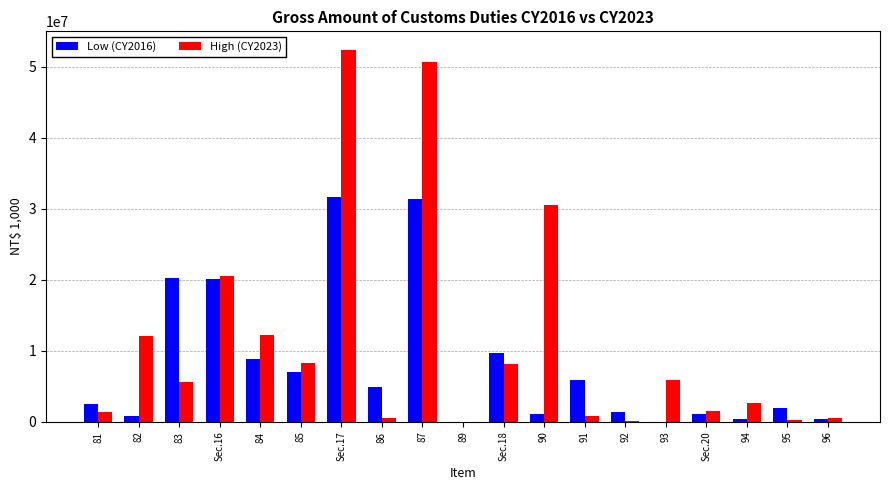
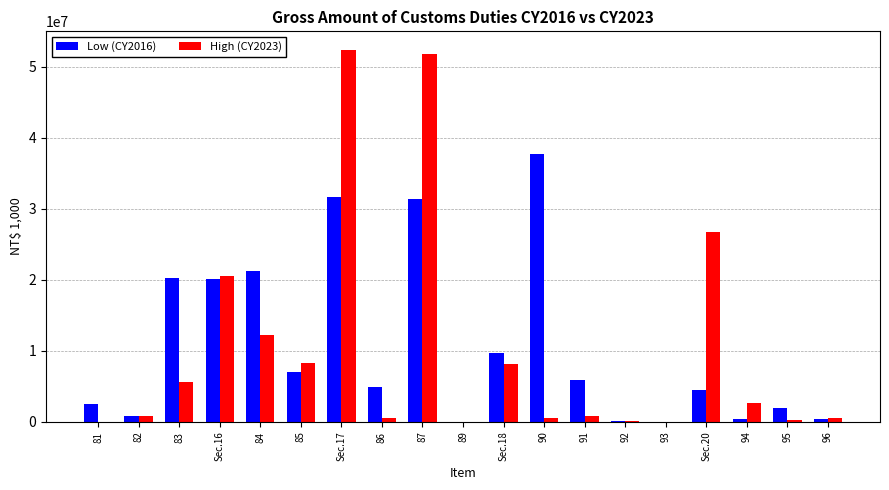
  {
    "Low (CY2016)": {
      "81": 2000000,
      "82": 1000000,
      "83": 20000000,
      "Sec.16": 20000000,
-     "84": 9000000,
+     "84": 21000000,
      "85": 7000000,
      "Sec.17": 32000000,
      "86": 5000000,
      "87": 31000000,
      "Sec.18": 10000000,
-     "90": 1000000,
+     "90": 38000000,
      "91": 6000000,
-     "92": 1000000,
-     "Sec.20": 1000000,
+     "92": 0,
+     "Sec.20": 4000000,
      "94": 0,
      "95": 2000000,
      "96": 0
    },
    "High (CY2023)": {
-     "81": 1000000,
-     "82": 12000000,
+     "81": 0,
+     "82": 1000000,
      "83": 6000000,
      "Sec.16": 21000000,
      "84": 12000000,
      "85": 8000000,
      "Sec.17": 52000000,
      "86": 1000000,
-     "87": 51000000,
+     "87": 52000000,
      "Sec.18": 8000000,
-     "90": 30000000,
+     "90": 1000000,
      "91": 1000000,
-     "93": 6000000,
-     "Sec.20": 2000000,
+     "93": 0,
+     "Sec.20": 27000000,
      "94": 3000000,
      "96": 1000000
    }
  }
